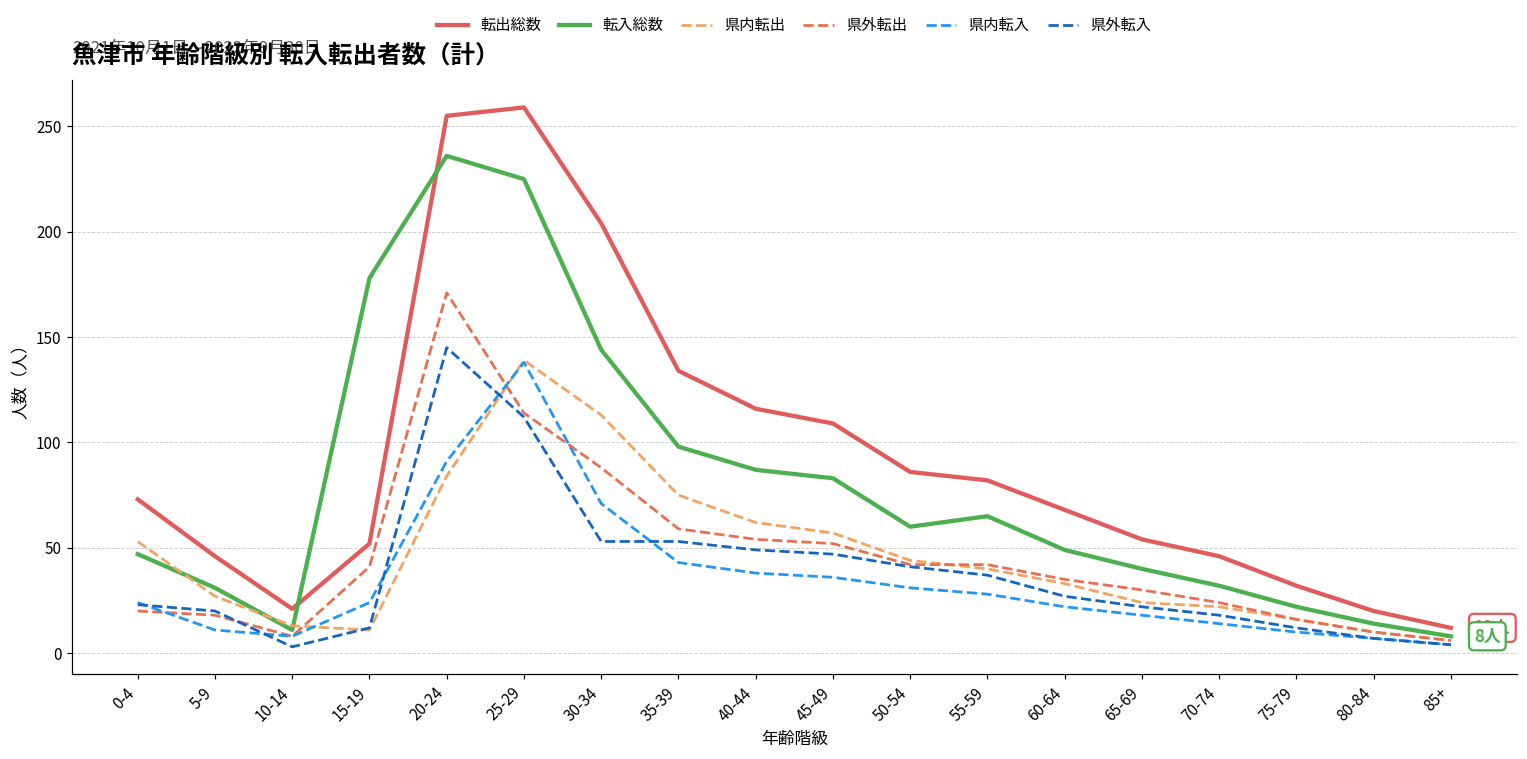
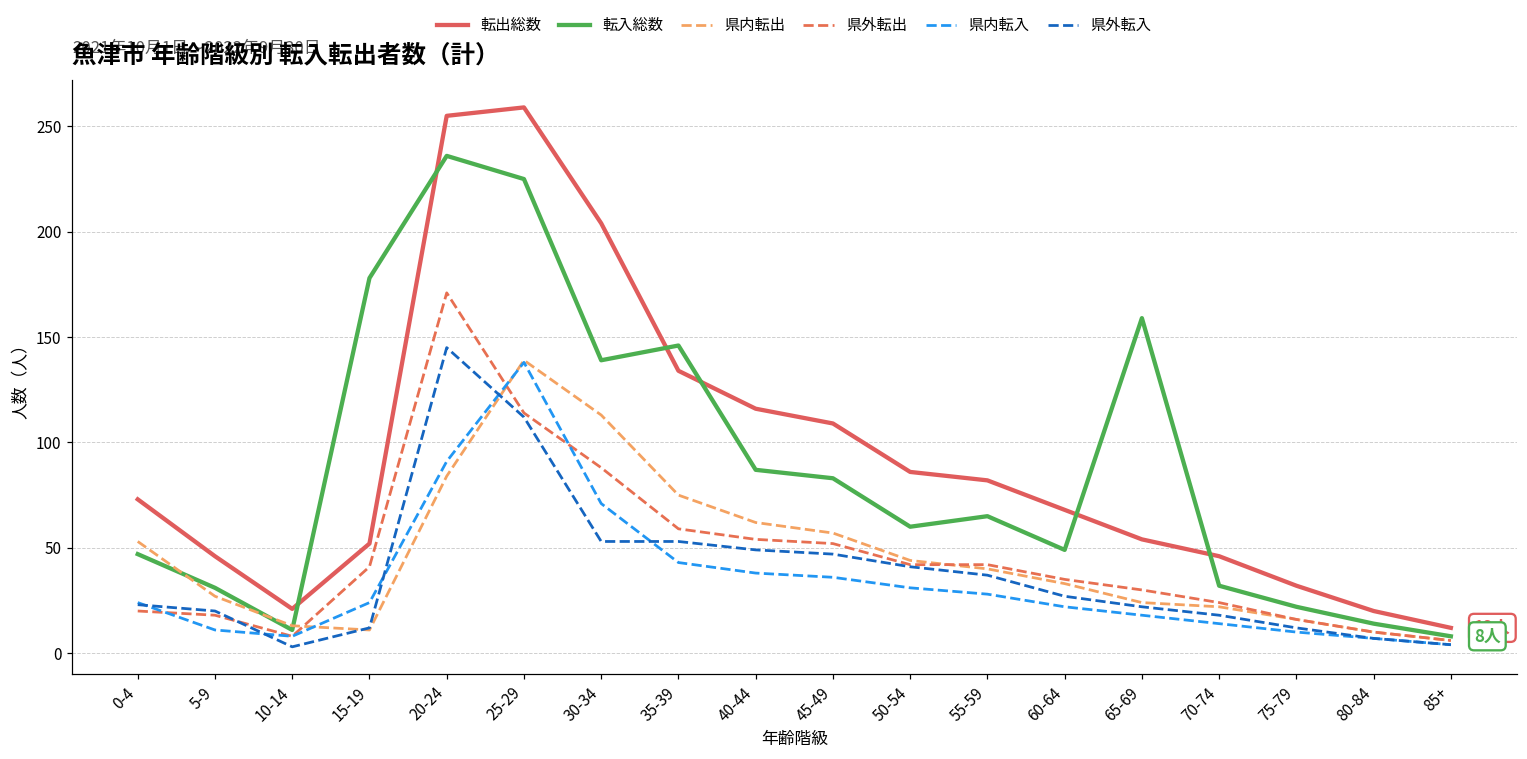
  {
    "転入総数": {
      "0-4": 47,
      "5-9": 31,
      "10-14": 11,
      "15-19": 178,
      "20-24": 236,
      "25-29": 225,
-     "30-34": 144,
-     "35-39": 98,
+     "30-34": 139,
+     "35-39": 146,
      "40-44": 87,
      "45-49": 83,
      "50-54": 60,
      "55-59": 65,
      "60-64": 49,
-     "65-69": 40,
+     "65-69": 159,
      "70-74": 32,
      "75-79": 22,
      "80-84": 14
    },
    "県内転入": {
      "5-9": 11,
      "15-19": 24,
      "20-24": 91,
      "30-34": 71,
      "35-39": 43,
      "40-44": 38,
      "45-49": 36,
      "50-54": 31,
      "55-59": 28,
      "60-64": 22,
      "65-69": 18,
      "70-74": 14,
      "75-79": 10
    },
    "県外転入": {
      "5-9": 20,
      "10-14": 3,
      "20-24": 145,
      "25-29": 112,
      "30-34": 53,
      "35-39": 53,
      "40-44": 49,
      "45-49": 47,
      "55-59": 37,
      "60-64": 27,
      "65-69": 22,
      "70-74": 18,
      "75-79": 12
    }
  }
